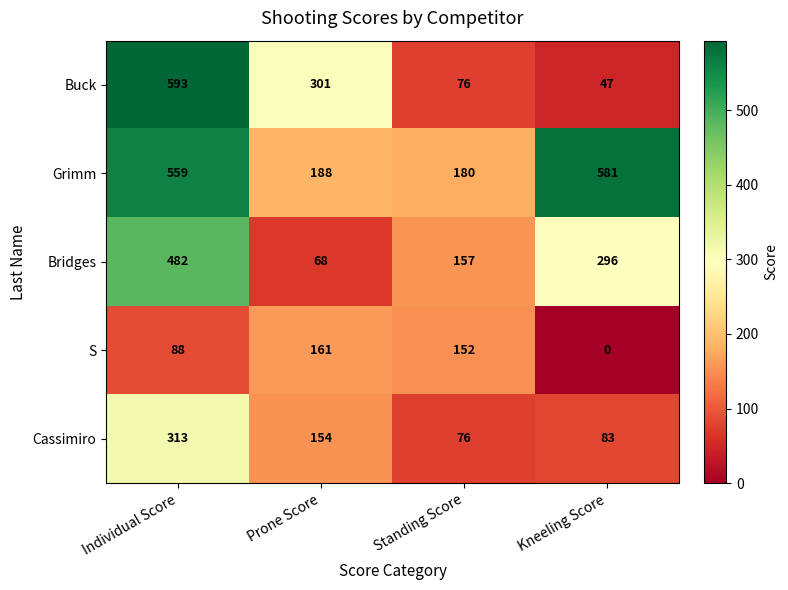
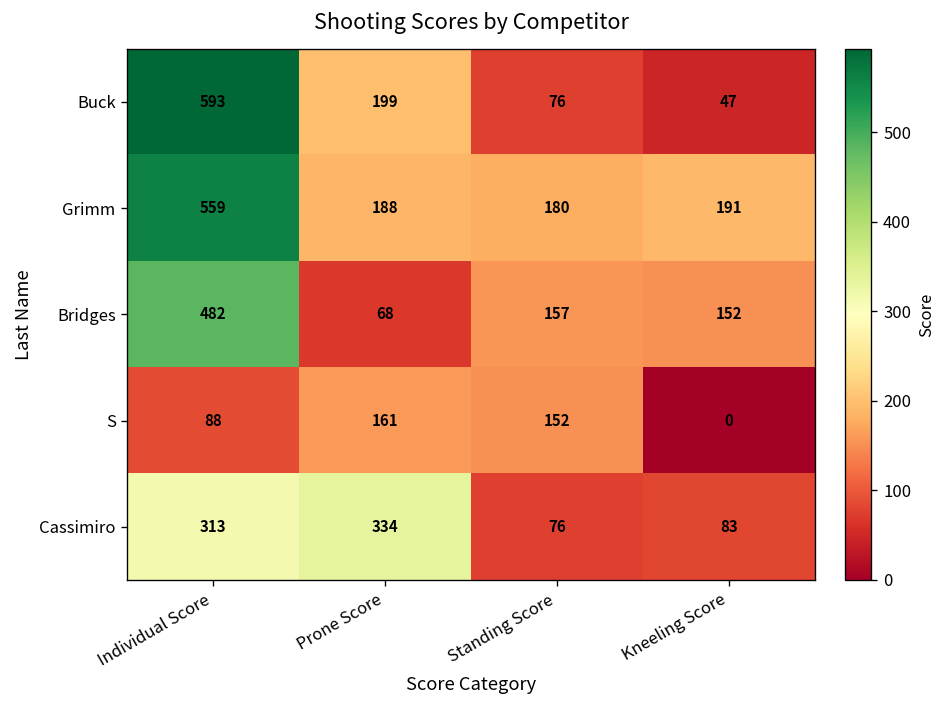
  {
    "Buck": {
      "Individual Score": 593,
-     "Prone Score": 301,
+     "Prone Score": 199,
      "Standing Score": 76,
      "Kneeling Score": 47
    },
    "Grimm": {
      "Individual Score": 559,
      "Prone Score": 188,
      "Standing Score": 180,
-     "Kneeling Score": 581
+     "Kneeling Score": 191
    },
    "Bridges": {
      "Individual Score": 482,
      "Prone Score": 68,
      "Standing Score": 157,
-     "Kneeling Score": 296
+     "Kneeling Score": 152
    },
    "S": {
      "Individual Score": 88,
      "Prone Score": 161,
      "Standing Score": 152,
      "Kneeling Score": 0
    },
    "Cassimiro": {
      "Individual Score": 313,
-     "Prone Score": 154,
+     "Prone Score": 334,
      "Standing Score": 76,
      "Kneeling Score": 83
    }
  }
